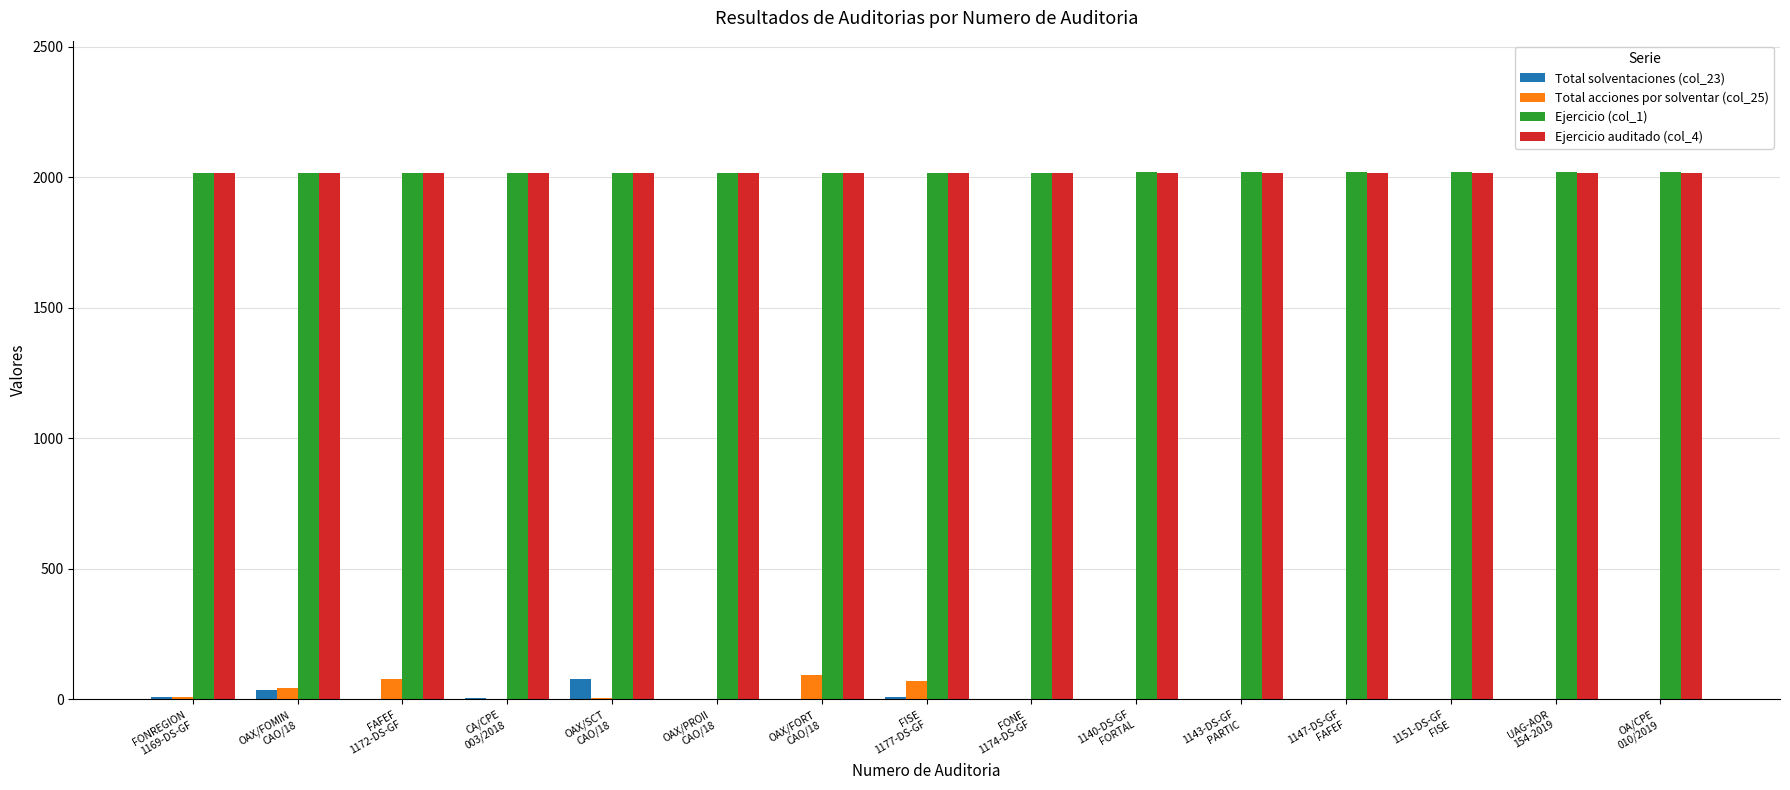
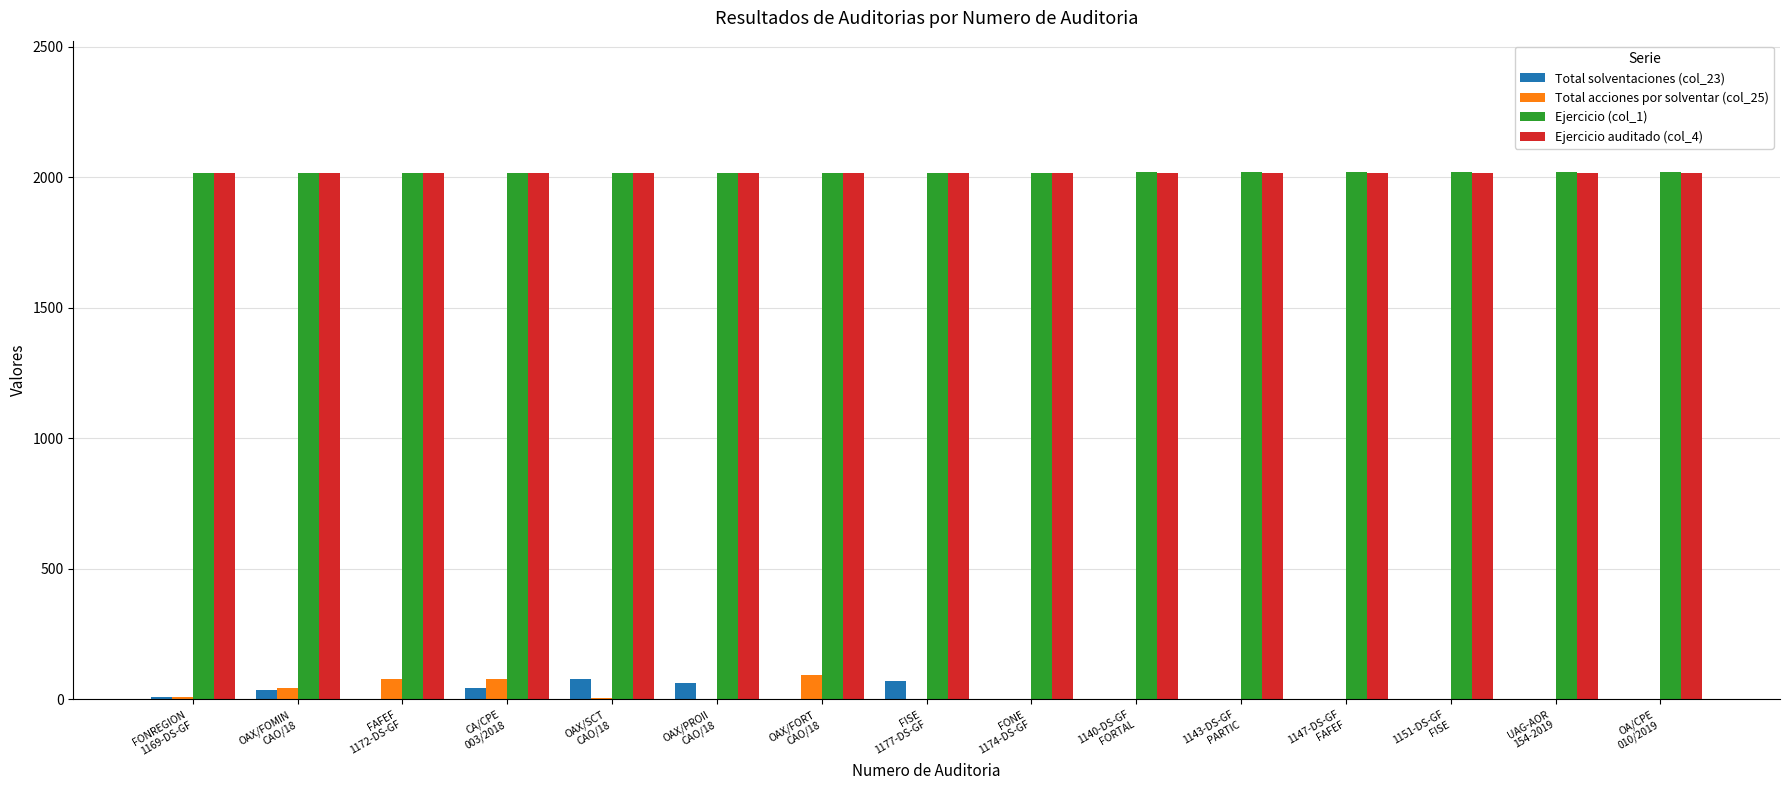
  {
    "Total solventaciones (col_23)": {
      "OAX/FOMIN CAO/18": 40,
-     "CA/CPE 003/2018": 10,
+     "CA/CPE 003/2018": 40,
      "OAX/SCT CAO/18": 80,
-     "OAX/PROII CAO/18": 0,
-     "FISE 1177-DS-GF": 10,
+     "OAX/PROII CAO/18": 60,
+     "FISE 1177-DS-GF": 70,
      "FONE 1174-DS-GF": 0,
      "1140-DS-GF FORTAL": 0,
      "1143-DS-GF PARTIC": 0,
      "1147-DS-GF FAFEF": 0,
      "1151-DS-GF FISE": 0,
      "UAG-AOR 154-2019": 0,
      "OA/CPE 010/2019": 0
    },
    "Total acciones por solventar (col_25)": {
      "OAX/FOMIN CAO/18": 40,
      "FAFEF 1172-DS-GF": 80,
-     "CA/CPE 003/2018": 0,
+     "CA/CPE 003/2018": 80,
      "OAX/FORT CAO/18": 90,
-     "FISE 1177-DS-GF": 70,
+     "FISE 1177-DS-GF": 0,
      "FONE 1174-DS-GF": 0,
      "1140-DS-GF FORTAL": 0,
      "1143-DS-GF PARTIC": 0,
      "1147-DS-GF FAFEF": 0,
      "1151-DS-GF FISE": 0,
      "UAG-AOR 154-2019": 0,
      "OA/CPE 010/2019": 0
    },
    "Ejercicio (col_1)": {
      "FONREGION 1169-DS-GF": 2020,
      "OAX/FOMIN CAO/18": 2020,
      "FAFEF 1172-DS-GF": 2020,
      "CA/CPE 003/2018": 2020,
      "OAX/SCT CAO/18": 2020,
      "OAX/PROII CAO/18": 2020,
      "OAX/FORT CAO/18": 2020,
      "FISE 1177-DS-GF": 2020,
      "FONE 1174-DS-GF": 2020,
      "1140-DS-GF FORTAL": 2020,
      "1143-DS-GF PARTIC": 2020,
      "1147-DS-GF FAFEF": 2020,
      "1151-DS-GF FISE": 2020,
      "UAG-AOR 154-2019": 2020,
      "OA/CPE 010/2019": 2020
    },
    "Ejercicio auditado (col_4)": {
      "FONREGION 1169-DS-GF": 2020,
      "OAX/FOMIN CAO/18": 2020,
      "FAFEF 1172-DS-GF": 2020,
      "CA/CPE 003/2018": 2020,
      "OAX/SCT CAO/18": 2020,
      "OAX/PROII CAO/18": 2020,
      "OAX/FORT CAO/18": 2020,
      "FISE 1177-DS-GF": 2020,
      "FONE 1174-DS-GF": 2020,
      "1140-DS-GF FORTAL": 2020,
      "1143-DS-GF PARTIC": 2020,
      "1147-DS-GF FAFEF": 2020,
      "1151-DS-GF FISE": 2020,
      "UAG-AOR 154-2019": 2020,
      "OA/CPE 010/2019": 2020
    }
  }
